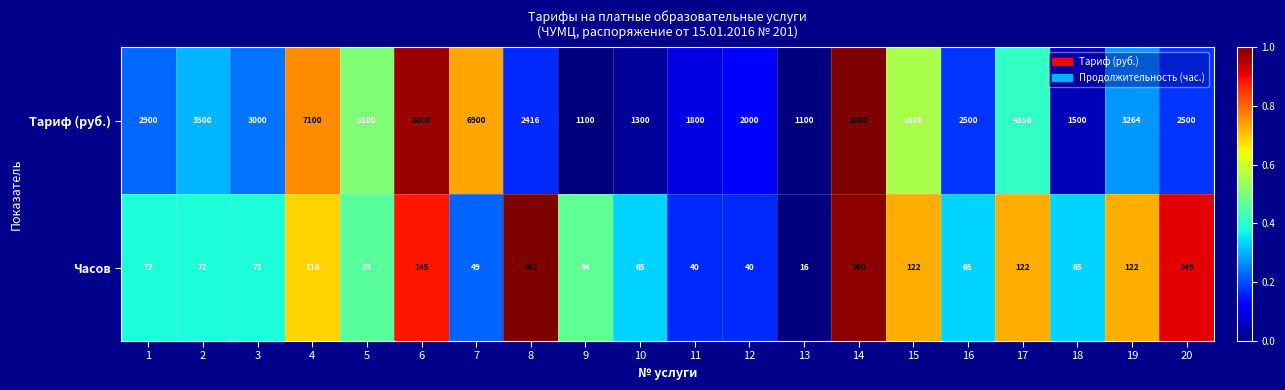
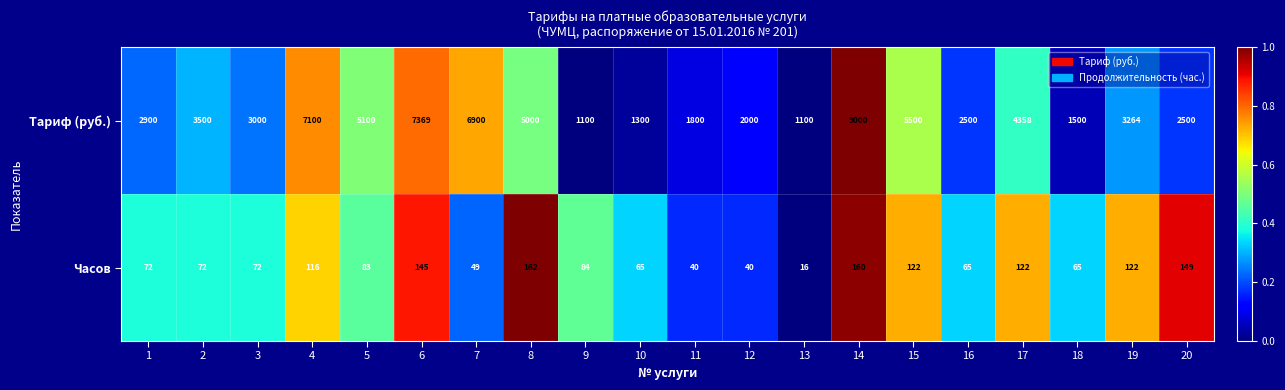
  {
    "Тариф (руб.)": {
      "1": 2900,
      "2": 3500,
      "3": 3000,
      "4": 7100,
      "5": 5100,
-     "6": 8800,
+     "6": 7369,
      "7": 6900,
-     "8": 2416,
+     "8": 5000,
      "9": 1100,
      "10": 1300,
      "11": 1800,
      "12": 2000,
      "13": 1100,
      "14": 9000,
      "15": 5500,
      "16": 2500,
      "17": 4358,
      "18": 1500,
      "19": 3264,
      "20": 2500
    },
    "Часов": {
      "1": 72,
      "2": 72,
      "3": 72,
      "4": 116,
      "5": 83,
      "6": 145,
      "7": 49,
      "8": 162,
      "9": 84,
      "10": 65,
      "11": 40,
      "12": 40,
      "13": 16,
      "14": 160,
      "15": 122,
      "16": 65,
      "17": 122,
      "18": 65,
      "19": 122,
      "20": 149
    }
  }
